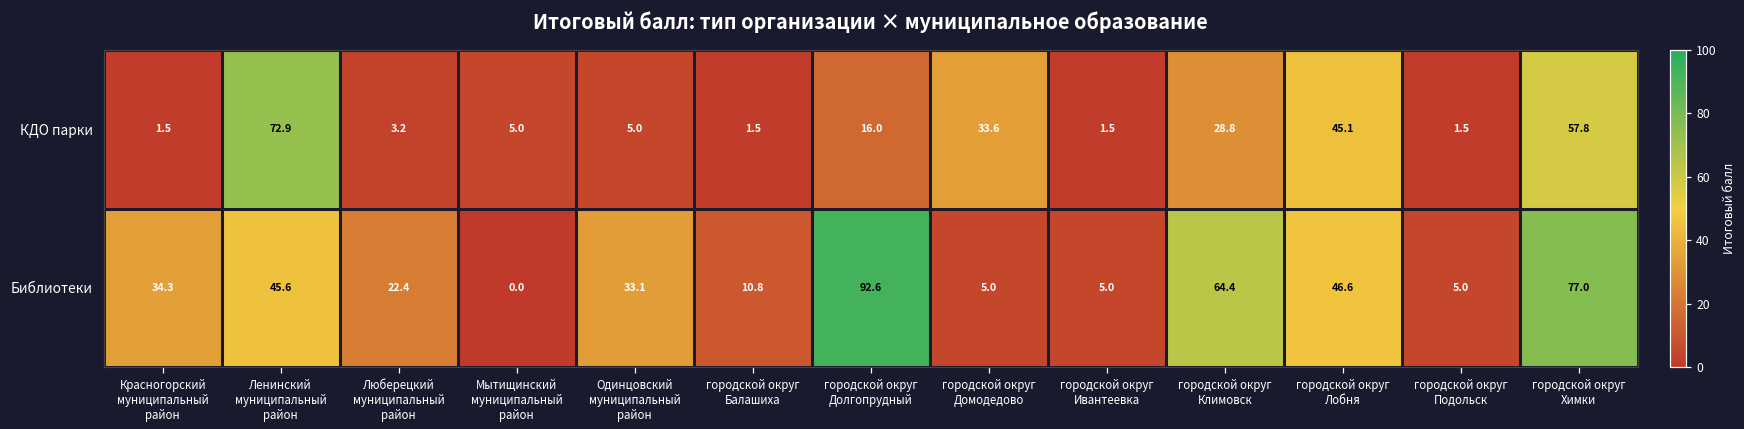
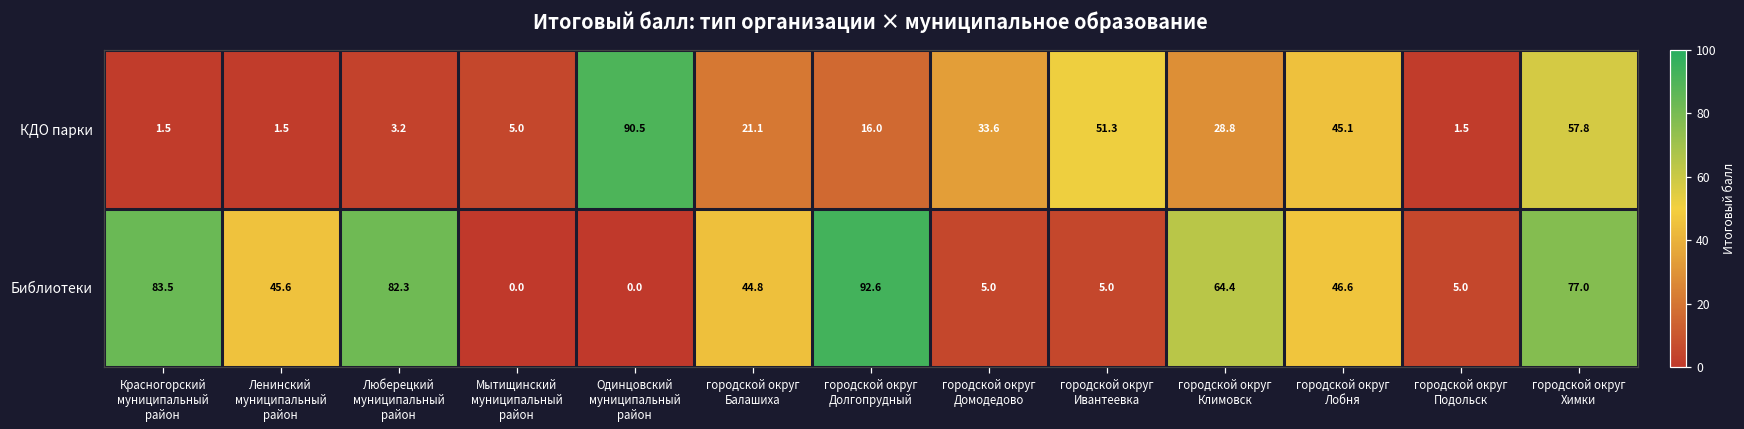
  {
    "КДО парки": {
      "Красногорский муниципальный район": 1.5,
-     "Ленинский муниципальный район": 72.9,
+     "Ленинский муниципальный район": 1.5,
      "Люберецкий муниципальный район": 3.2,
      "Мытищинский муниципальный район": 5.0,
-     "Одинцовский муниципальный район": 5.0,
-     "городской округ Балашиха": 1.5,
+     "Одинцовский муниципальный район": 90.5,
+     "городской округ Балашиха": 21.1,
      "городской округ Долгопрудный": 16.0,
      "городской округ Домодедово": 33.6,
-     "городской округ Ивантеевка": 1.5,
+     "городской округ Ивантеевка": 51.3,
      "городской округ Климовск": 28.8,
      "городской округ Лобня": 45.1,
      "городской округ Подольск": 1.5,
      "городской округ Химки": 57.8
    },
    "Библиотеки": {
-     "Красногорский муниципальный район": 34.3,
+     "Красногорский муниципальный район": 83.5,
      "Ленинский муниципальный район": 45.6,
-     "Люберецкий муниципальный район": 22.4,
+     "Люберецкий муниципальный район": 82.3,
      "Мытищинский муниципальный район": 0.0,
-     "Одинцовский муниципальный район": 33.1,
-     "городской округ Балашиха": 10.8,
+     "Одинцовский муниципальный район": 0.0,
+     "городской округ Балашиха": 44.8,
      "городской округ Долгопрудный": 92.6,
      "городской округ Домодедово": 5.0,
      "городской округ Ивантеевка": 5.0,
      "городской округ Климовск": 64.4,
      "городской округ Лобня": 46.6,
      "городской округ Подольск": 5.0,
      "городской округ Химки": 77.0
    }
  }
